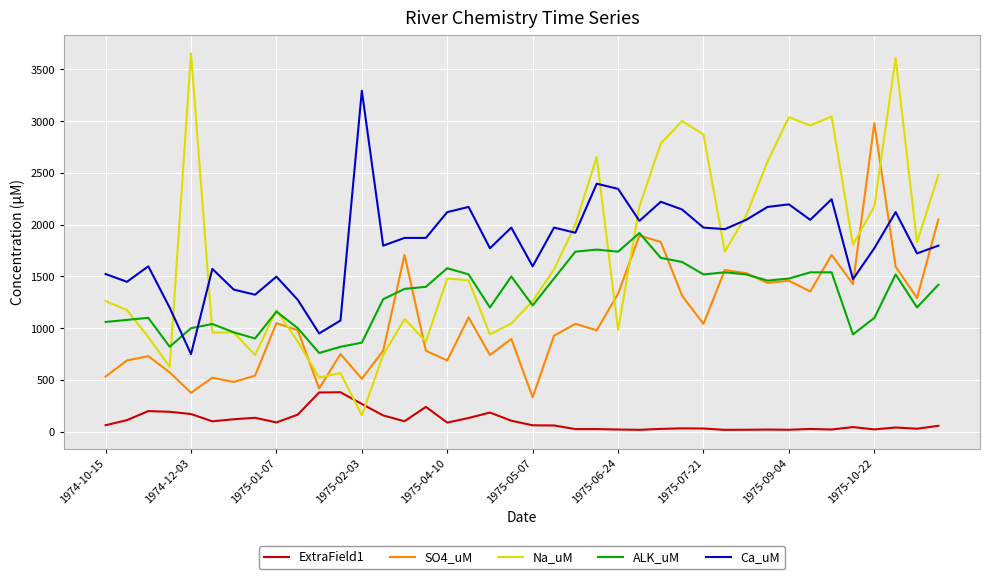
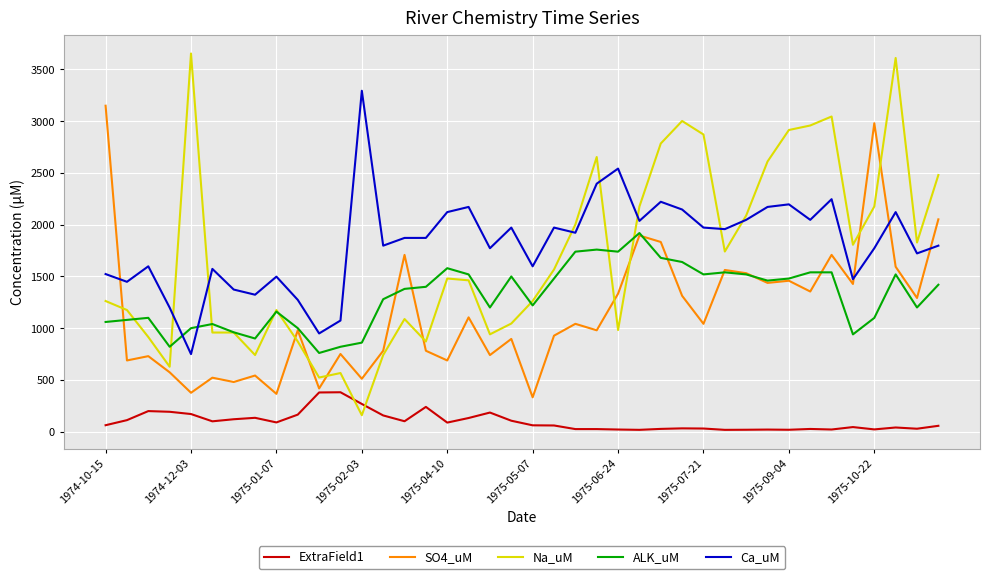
  {
    "ExtraField1": {
      "1974-10-15": 60,
      "1974-12-03": 170,
      "1975-01-07": 90,
      "1975-02-03": 270,
      "1975-04-10": 90,
      "1975-05-07": 60,
      "1975-06-24": 20,
      "1975-07-21": 30,
      "1975-09-04": 20,
      "1975-10-22": 20
    },
    "SO4_uM": {
-     "1974-10-15": 530,
+     "1974-10-15": 3150,
      "1974-12-03": 370,
-     "1975-01-07": 1050,
+     "1975-01-07": 360,
      "1975-02-03": 510,
      "1975-04-10": 690,
      "1975-05-07": 330,
      "1975-06-24": 1330,
      "1975-07-21": 1040,
      "1975-10-22": 2980
    },
    "Na_uM": {
      "1974-10-15": 1260,
      "1974-12-03": 3650,
      "1975-02-03": 160,
      "1975-04-10": 1480,
      "1975-05-07": 1260,
      "1975-06-24": 980,
      "1975-07-21": 2870,
-     "1975-09-04": 3040,
+     "1975-09-04": 2910,
      "1975-10-22": 2170
    },
    "ALK_uM": {
      "1974-10-15": 1060,
      "1974-12-03": 1000,
      "1975-02-03": 860,
      "1975-04-10": 1580,
      "1975-05-07": 1220,
      "1975-06-24": 1740,
      "1975-07-21": 1520,
      "1975-10-22": 1100
    },
    "Ca_uM": {
      "1974-10-15": 1520,
      "1974-12-03": 750,
      "1975-01-07": 1500,
      "1975-02-03": 3290,
      "1975-04-10": 2120,
      "1975-05-07": 1600,
-     "1975-06-24": 2350,
+     "1975-06-24": 2540,
      "1975-07-21": 1970,
      "1975-09-04": 2200,
      "1975-10-22": 1770
    }
  }
